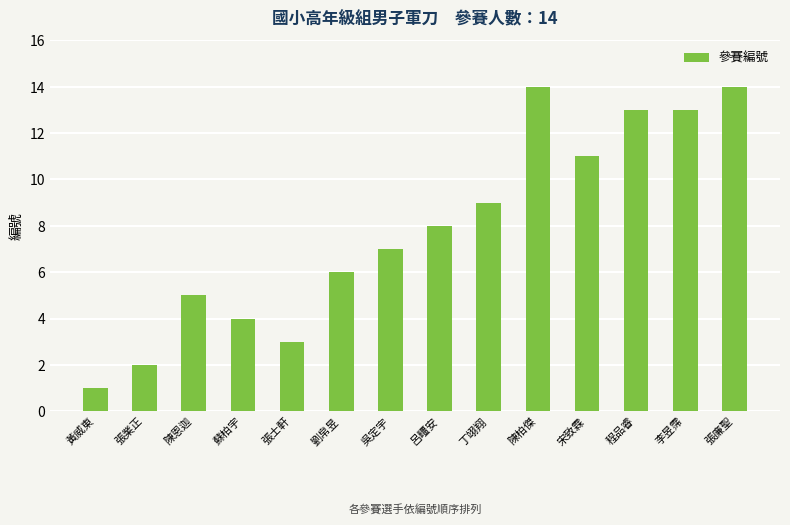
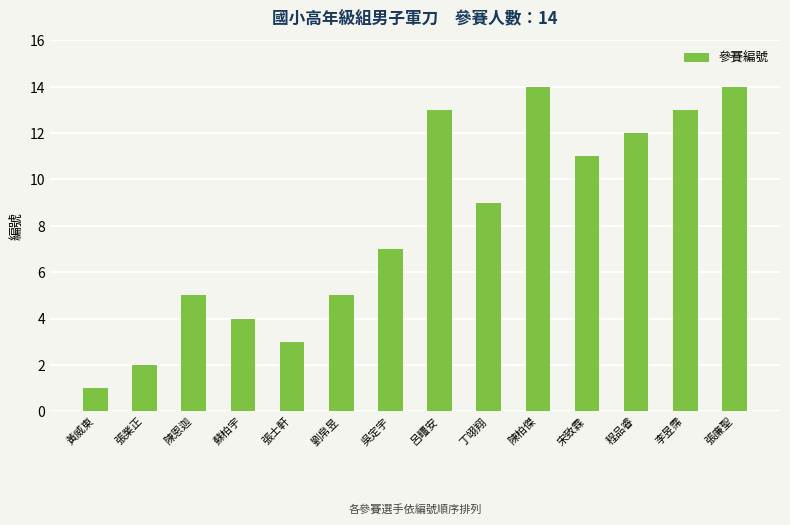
  {
    "黃威東": 1,
    "張業正": 2,
    "陳恩迦": 5,
    "蘇柏宇": 4,
    "張士軒": 3,
-   "劉帛昱": 6,
+   "劉帛昱": 5,
    "吳定宇": 7,
-   "呂疅安": 8,
+   "呂疅安": 13,
    "丁翊翔": 9,
    "陳柏傑": 14,
    "宋致霖": 11,
-   "程品睿": 13,
+   "程品睿": 12,
    "李昱霈": 13,
    "張廉聖": 14
  }
